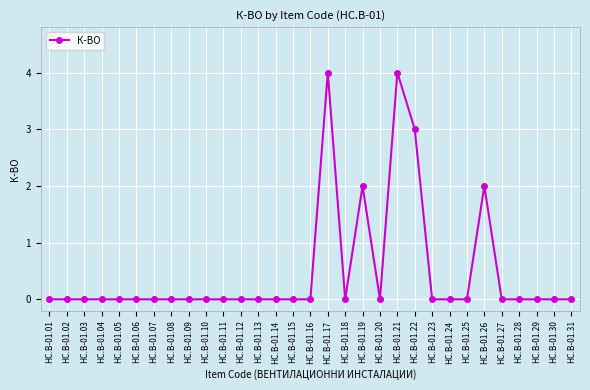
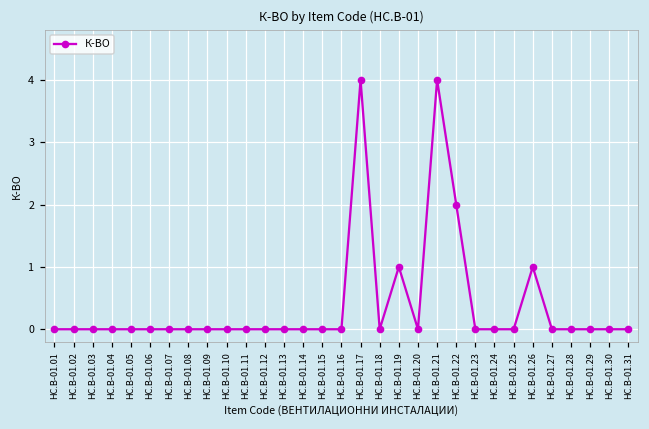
  {
    "HC.B-01.01": 0,
    "HC.B-01.02": 0,
    "HC.B-01.03": 0,
    "HC.B-01.04": 0,
    "HC.B-01.05": 0,
    "HC.B-01.06": 0,
    "HC.B-01.07": 0,
    "HC.B-01.08": 0,
    "HC.B-01.09": 0,
    "HC.B-01.10": 0,
    "HC.B-01.11": 0,
    "HC.B-01.12": 0,
    "HC.B-01.13": 0,
    "HC.B-01.14": 0,
    "HC.B-01.15": 0,
    "HC.B-01.16": 0,
    "HC.B-01.17": 4,
    "HC.B-01.18": 0,
-   "HC.B-01.19": 2,
+   "HC.B-01.19": 1,
    "HC.B-01.20": 0,
    "HC.B-01.21": 4,
-   "HC.B-01.22": 3,
+   "HC.B-01.22": 2,
    "HC.B-01.23": 0,
    "HC.B-01.24": 0,
    "HC.B-01.25": 0,
-   "HC.B-01.26": 2,
+   "HC.B-01.26": 1,
    "HC.B-01.27": 0,
    "HC.B-01.28": 0,
    "HC.B-01.29": 0,
    "HC.B-01.30": 0,
    "HC.B-01.31": 0
  }
